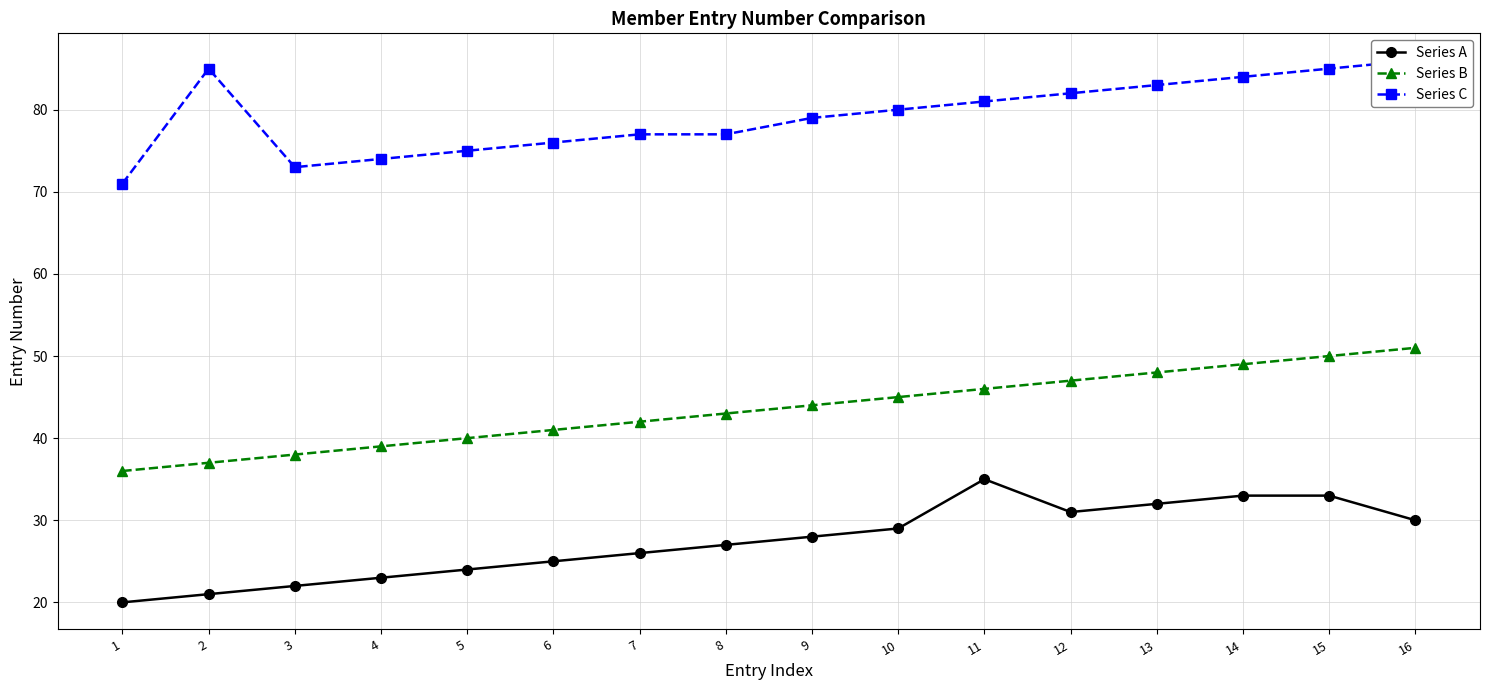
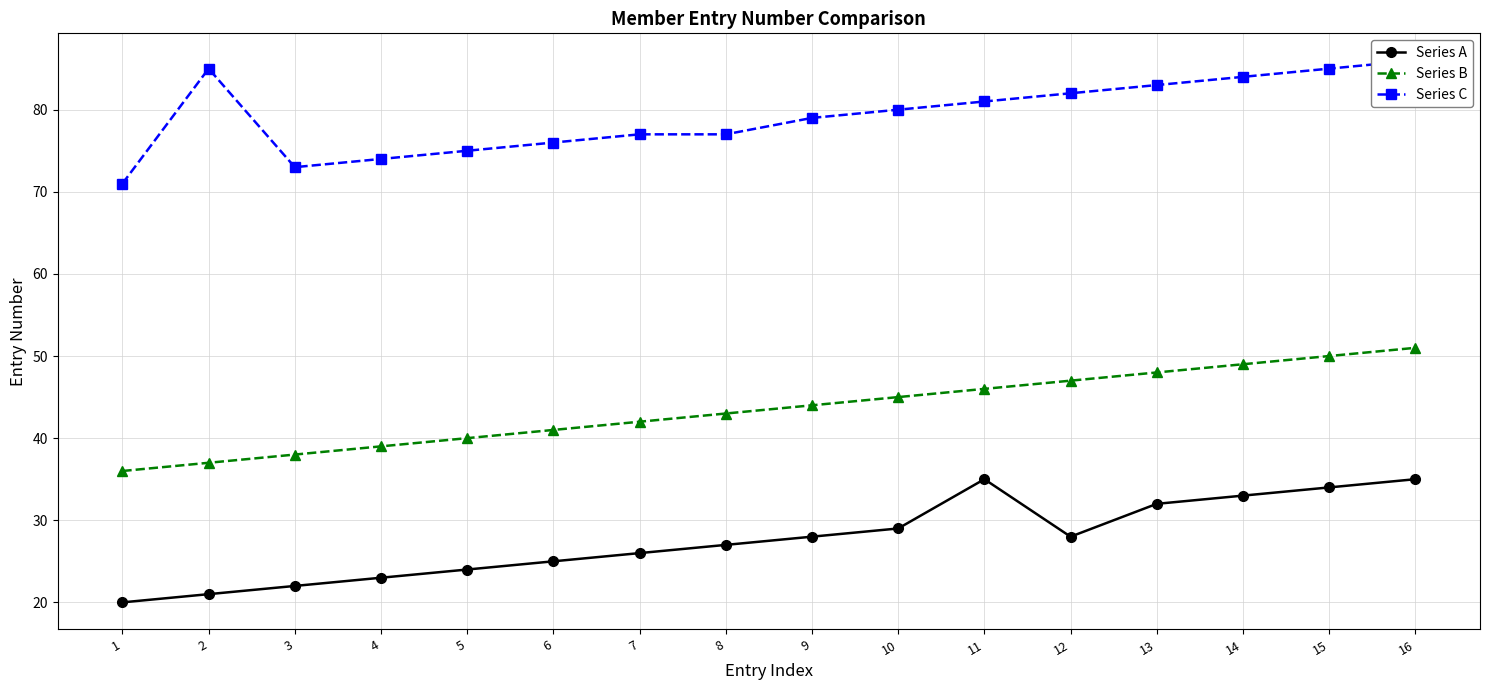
  {
    "Series A": {
      "1": 20,
      "2": 21,
      "3": 22,
      "4": 23,
      "5": 24,
      "6": 25,
      "7": 26,
      "8": 27,
      "9": 28,
      "10": 29,
      "11": 35,
-     "12": 31,
+     "12": 28,
      "13": 32,
      "14": 33,
-     "15": 33,
-     "16": 30
+     "15": 34,
+     "16": 35
    },
    "Series B": {
      "1": 36,
      "2": 37,
      "3": 38,
      "4": 39,
      "5": 40,
      "6": 41,
      "7": 42,
      "8": 43,
      "9": 44,
      "10": 45,
      "11": 46,
      "12": 47,
      "13": 48,
      "14": 49,
      "15": 50,
      "16": 51
    },
    "Series C": {
      "1": 71,
      "2": 85,
      "3": 73,
      "4": 74,
      "5": 75,
      "6": 76,
      "7": 77,
      "8": 77,
      "9": 79,
      "10": 80,
      "11": 81,
      "12": 82,
      "13": 83,
      "14": 84,
      "15": 85
    }
  }
